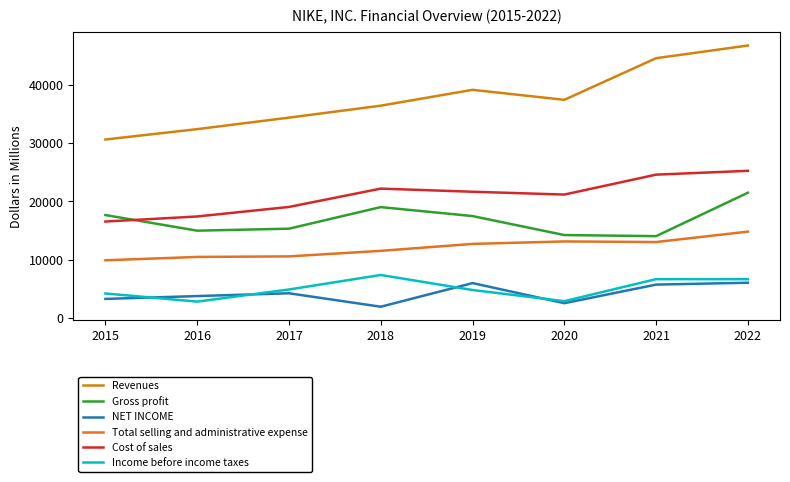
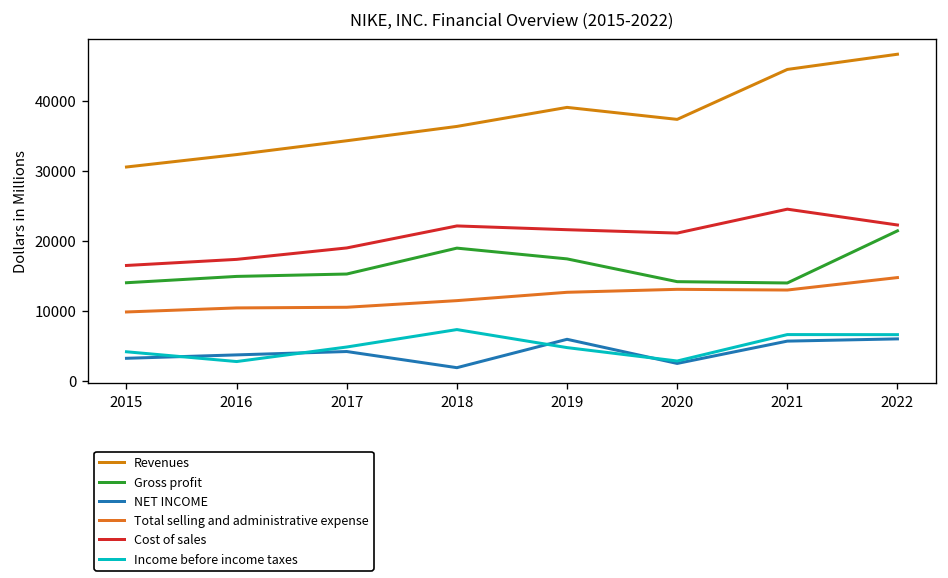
  {
    "Gross profit": {
-     "2015": 18000,
+     "2015": 14000,
      "2016": 15000,
      "2017": 15000,
      "2018": 19000,
      "2019": 17000,
      "2020": 14000,
      "2021": 14000,
      "2022": 21000
    },
    "NET INCOME": {
      "2015": 3000,
      "2016": 4000,
      "2017": 4000,
      "2018": 2000,
      "2019": 6000,
      "2021": 6000,
      "2022": 6000
    },
    "Cost of sales": {
      "2015": 17000,
      "2016": 17000,
      "2017": 19000,
      "2018": 22000,
      "2019": 22000,
      "2020": 21000,
      "2021": 25000,
-     "2022": 25000
+     "2022": 22000
    },
    "Income before income taxes": {
      "2015": 4000,
      "2016": 3000,
      "2017": 5000,
      "2018": 7000,
      "2019": 5000,
      "2021": 7000,
      "2022": 7000
    }
  }
